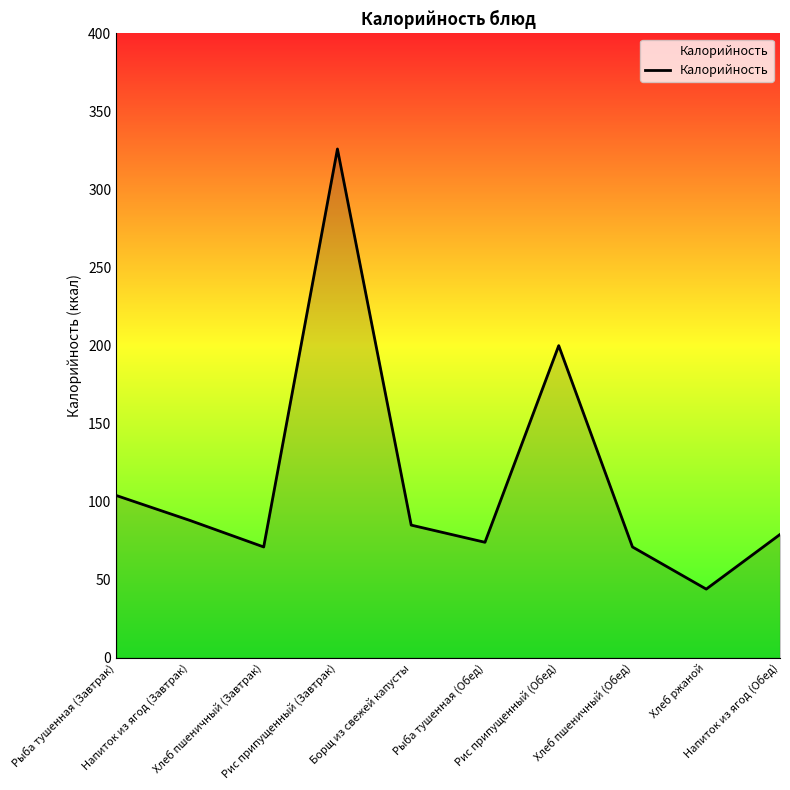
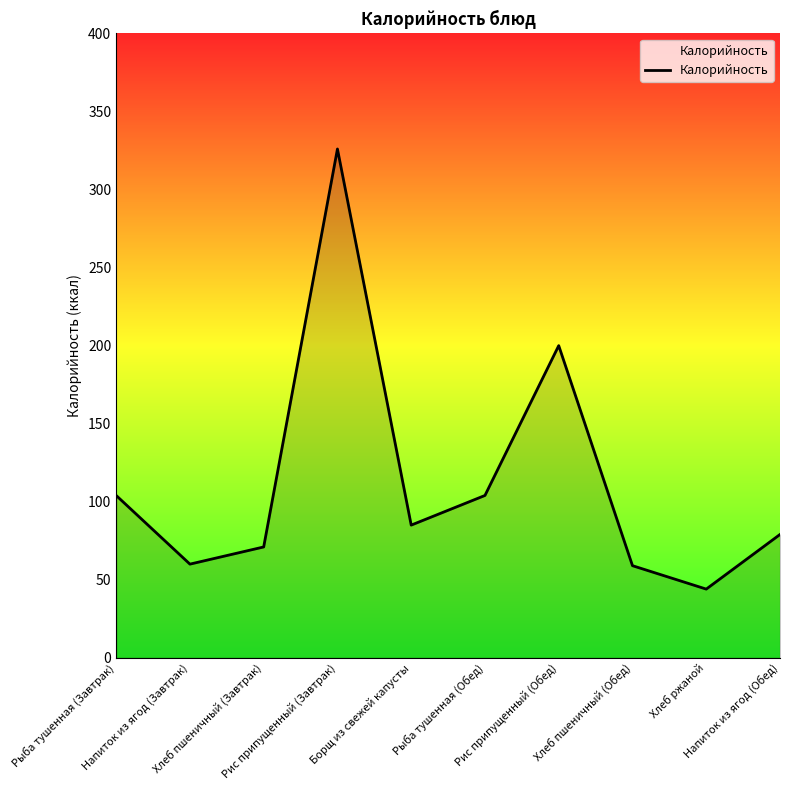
  {
    "Рыба тушенная (Завтрак)": 104,
-   "Напиток из ягод (Завтрак)": 88,
+   "Напиток из ягод (Завтрак)": 60,
    "Хлеб пшеничный (Завтрак)": 71,
    "Рис припущенный (Завтрак)": 326,
    "Борщ из свежей капусты": 85,
-   "Рыба тушенная (Обед)": 74,
+   "Рыба тушенная (Обед)": 104,
    "Рис припущенный (Обед)": 200,
-   "Хлеб пшеничный (Обед)": 71,
+   "Хлеб пшеничный (Обед)": 59,
    "Хлеб ржаной": 44,
    "Напиток из ягод (Обед)": 79
  }
